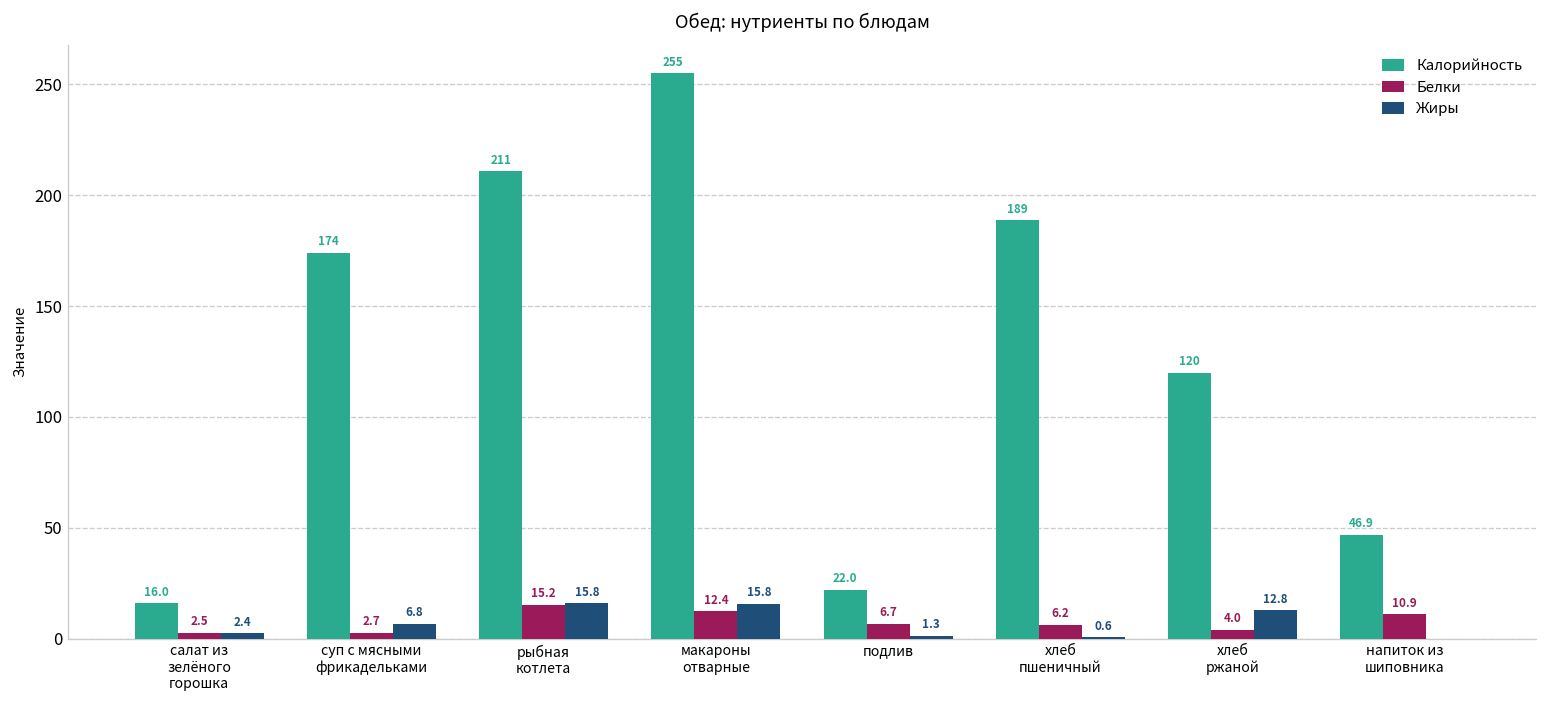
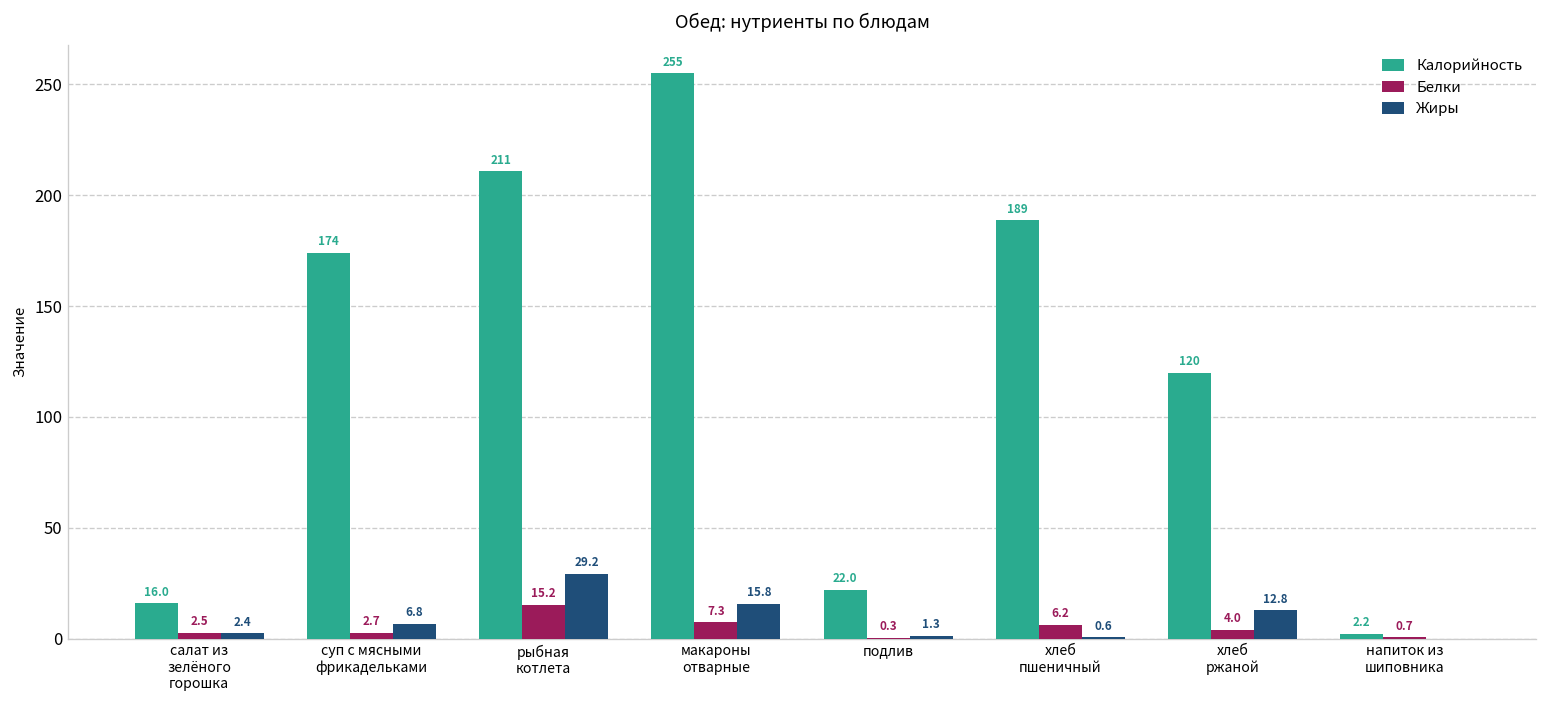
  {
    "Калорийность": {
      "салат из зелёного горошка": 16.0,
      "суп с мясными фрикадельками": 174,
      "рыбная котлета": 211,
      "макароны отварные": 255,
      "подлив": 22.0,
      "хлеб пшеничный": 189,
      "хлеб ржаной": 120,
-     "напиток из шиповника": 46.9
+     "напиток из шиповника": 2.2
    },
    "Белки": {
      "салат из зелёного горошка": 2.5,
      "суп с мясными фрикадельками": 2.7,
      "рыбная котлета": 15.2,
-     "макароны отварные": 12.4,
-     "подлив": 6.7,
+     "макароны отварные": 7.3,
+     "подлив": 0.3,
      "хлеб пшеничный": 6.2,
      "хлеб ржаной": 4.0,
-     "напиток из шиповника": 10.9
+     "напиток из шиповника": 0.7
    },
    "Жиры": {
      "салат из зелёного горошка": 2.4,
      "суп с мясными фрикадельками": 6.8,
-     "рыбная котлета": 15.8,
+     "рыбная котлета": 29.2,
      "макароны отварные": 15.8,
      "подлив": 1.3,
      "хлеб пшеничный": 0.6,
      "хлеб ржаной": 12.8
    }
  }
